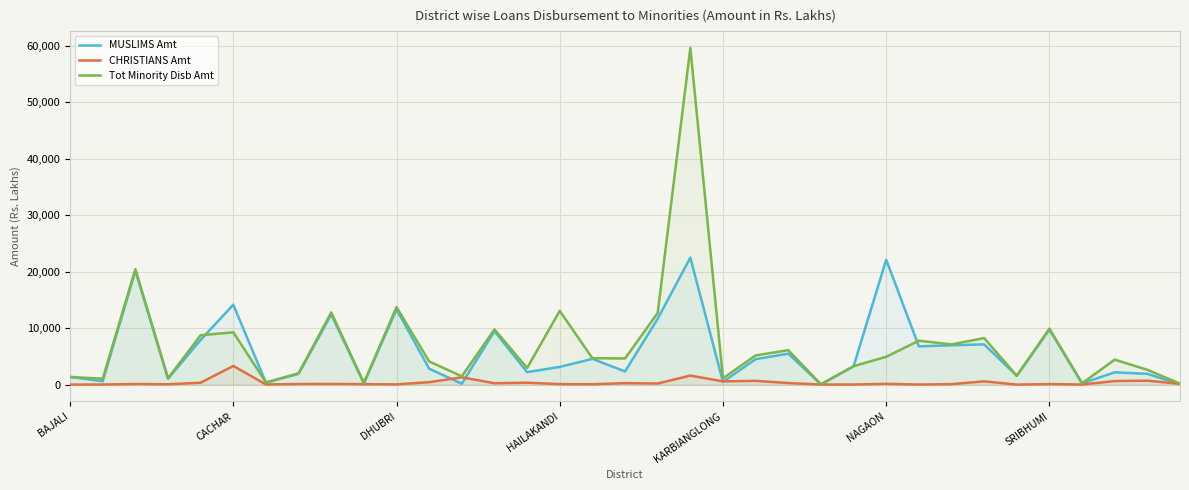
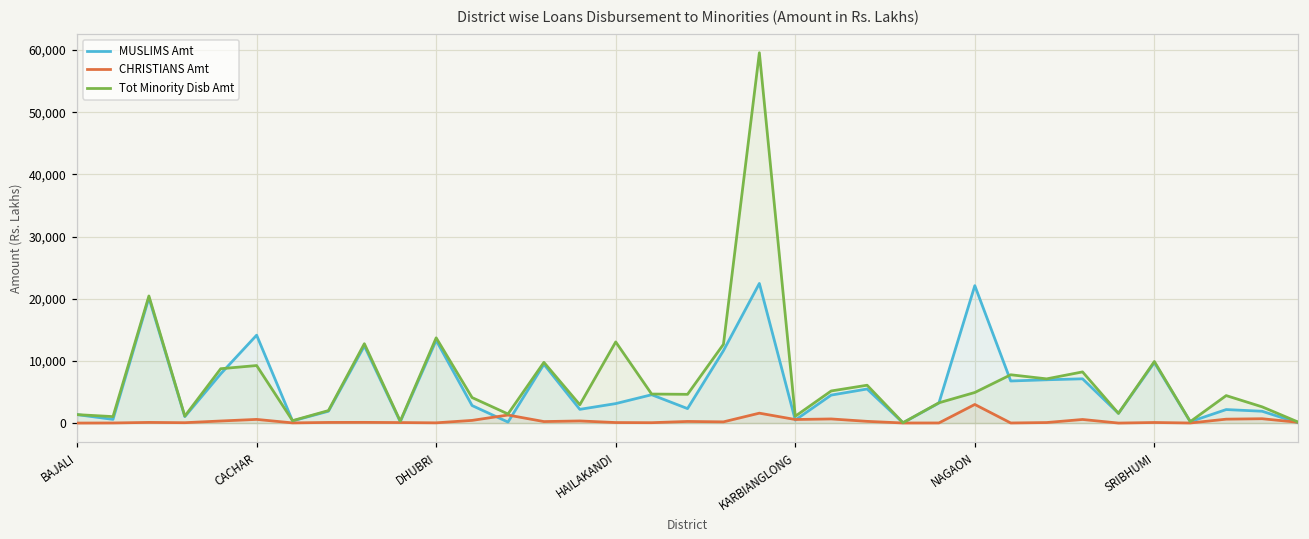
  {
    "MUSLIMS Amt": {
      "CACHAR": "14,000",
      "HAILAKANDI": "3,000",
      "NAGAON": "22,000"
    },
    "CHRISTIANS Amt": {
      "BAJALI": "0",
-     "CACHAR": "3,000",
+     "CACHAR": "1,000",
      "DHUBRI": "0",
      "HAILAKANDI": "0",
-     "NAGAON": "0",
+     "NAGAON": "3,000",
      "SRIBHUMI": "0"
    },
    "Tot Minority Disb Amt": {
      "CACHAR": "9,000",
      "HAILAKANDI": "13,000",
      "KARBIANGLONG": "1,000",
      "NAGAON": "5,000"
    }
  }
